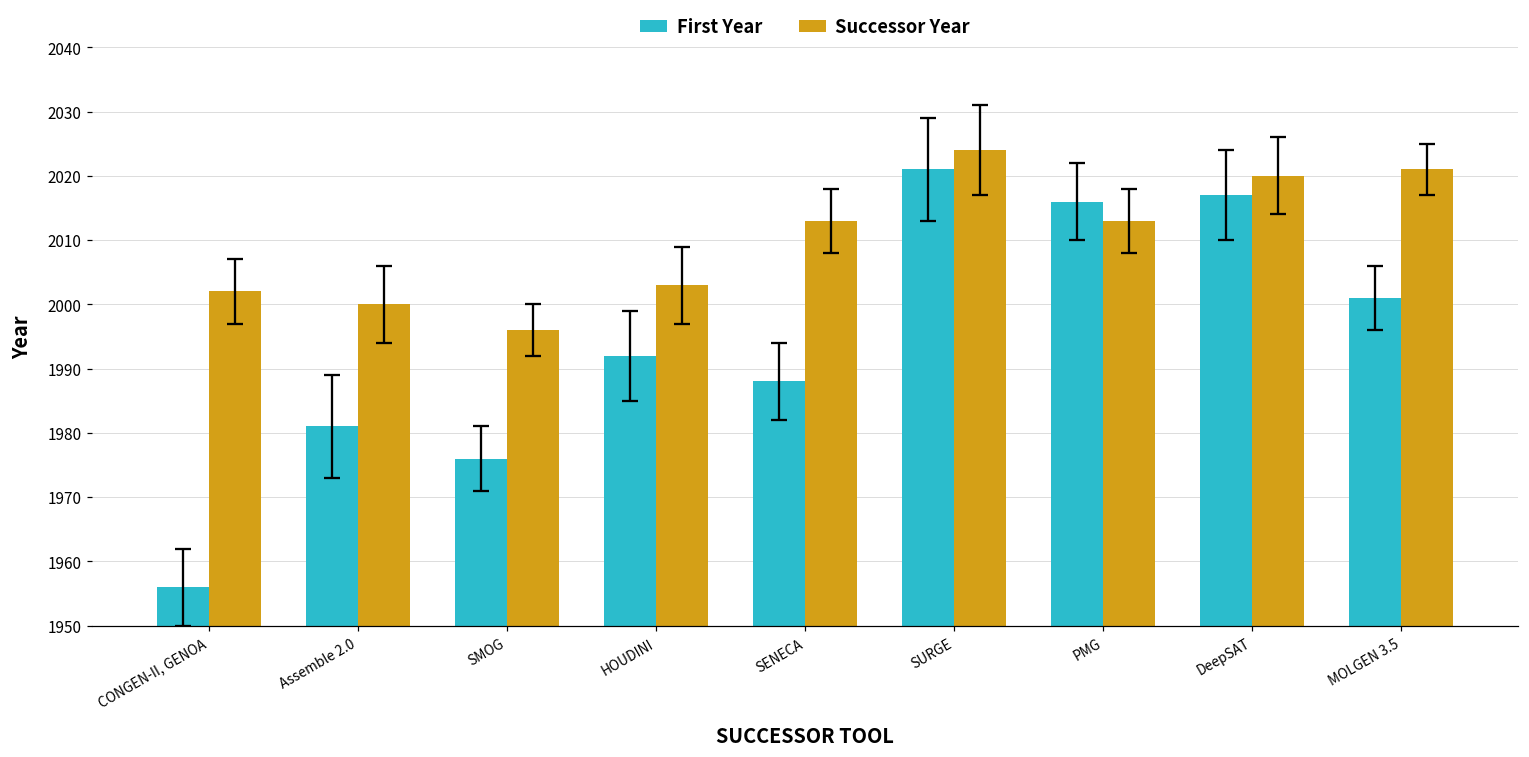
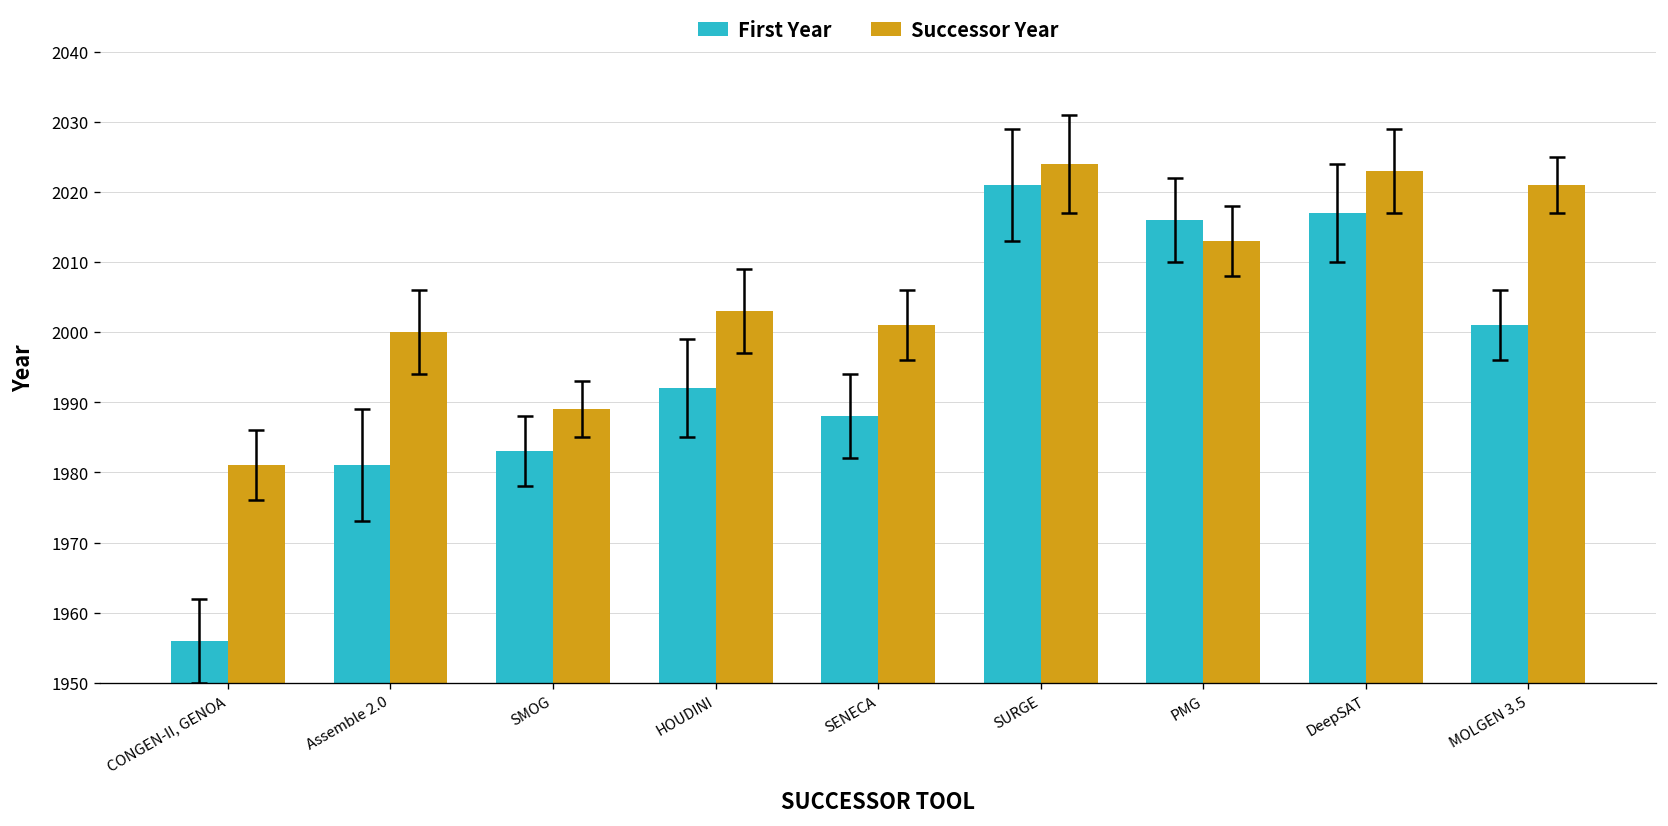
  {
    "First Year": {
      "CONGEN-II, GENOA": 1956,
      "Assemble 2.0": 1981,
-     "SMOG": 1976,
+     "SMOG": 1983,
      "HOUDINI": 1992,
      "SENECA": 1988,
      "SURGE": 2021,
      "PMG": 2016,
      "DeepSAT": 2017,
      "MOLGEN 3.5": 2001
    },
    "Successor Year": {
-     "CONGEN-II, GENOA": 2002,
+     "CONGEN-II, GENOA": 1981,
      "Assemble 2.0": 2000,
-     "SMOG": 1996,
+     "SMOG": 1989,
      "HOUDINI": 2003,
-     "SENECA": 2013,
+     "SENECA": 2001,
      "SURGE": 2024,
      "PMG": 2013,
-     "DeepSAT": 2020,
+     "DeepSAT": 2023,
      "MOLGEN 3.5": 2021
    }
  }
